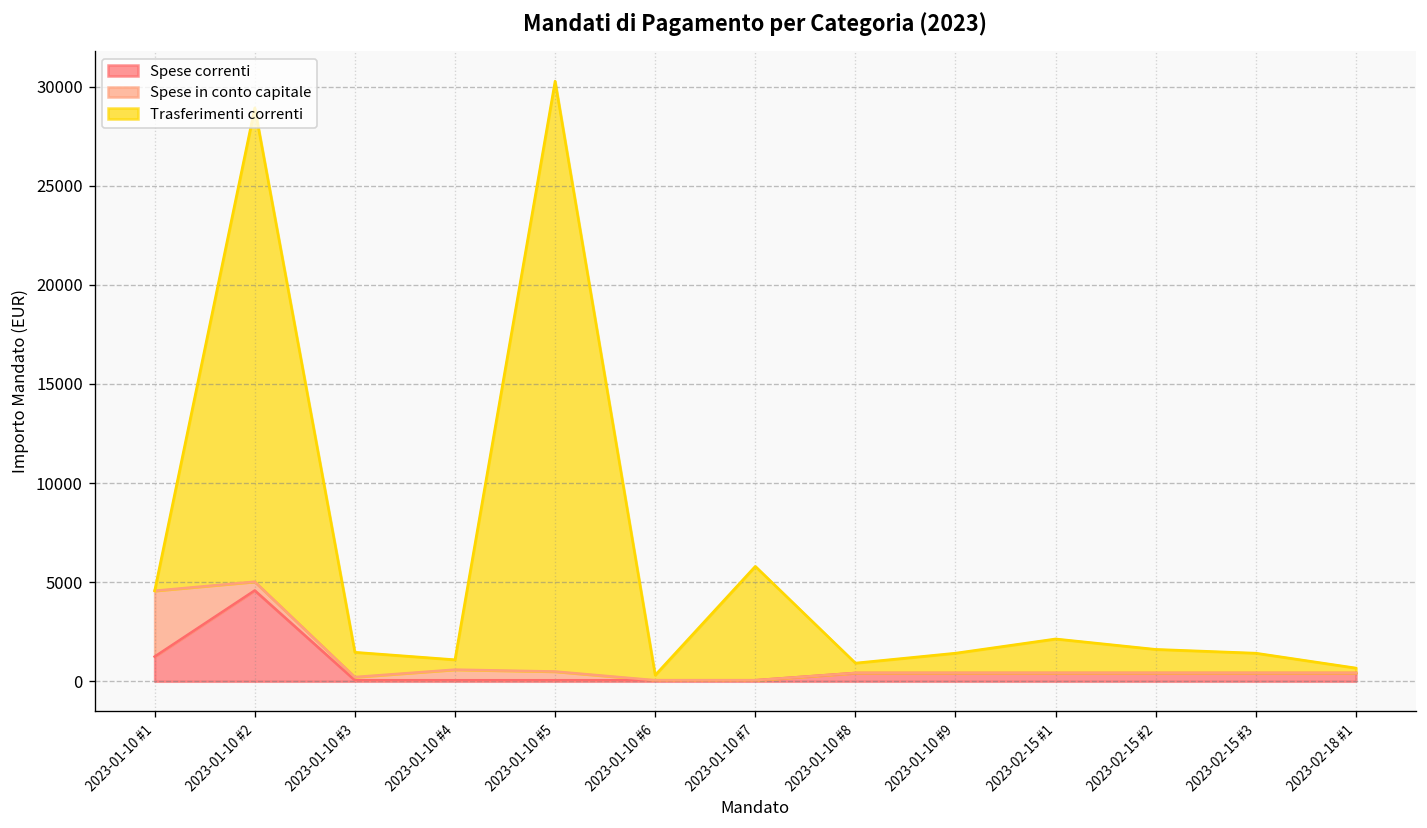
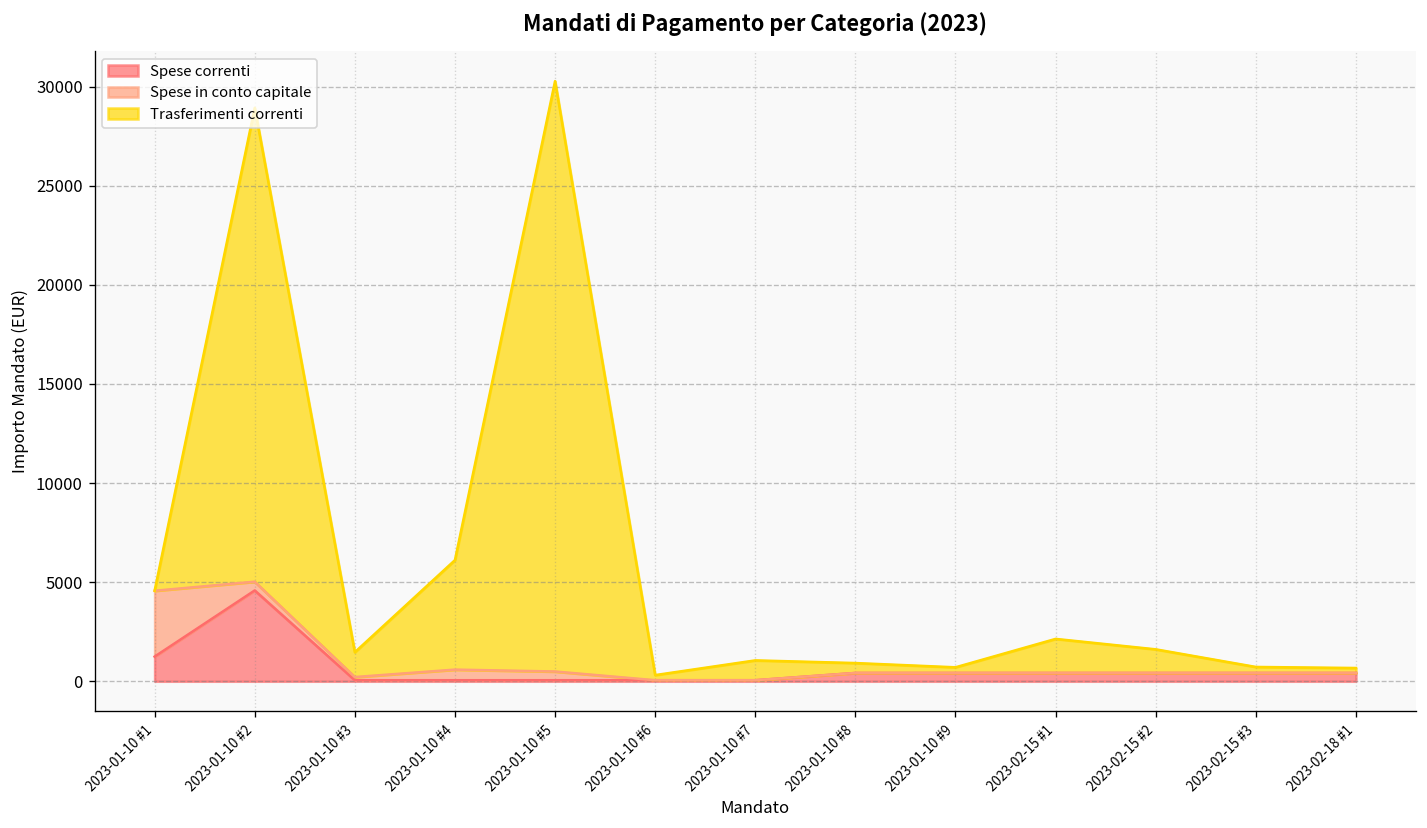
  {
    "Trasferimenti correnti": {
      "2023-01-10 #3": 1300,
-     "2023-01-10 #4": 500,
+     "2023-01-10 #4": 5500,
      "2023-01-10 #5": 29800,
      "2023-01-10 #6": 300,
-     "2023-01-10 #7": 5700,
+     "2023-01-10 #7": 1000,
      "2023-01-10 #8": 500,
-     "2023-01-10 #9": 1000,
+     "2023-01-10 #9": 300,
      "2023-02-15 #1": 1700,
      "2023-02-15 #2": 1200,
-     "2023-02-15 #3": 1000,
+     "2023-02-15 #3": 300,
      "2023-02-18 #1": 300
    }
  }
